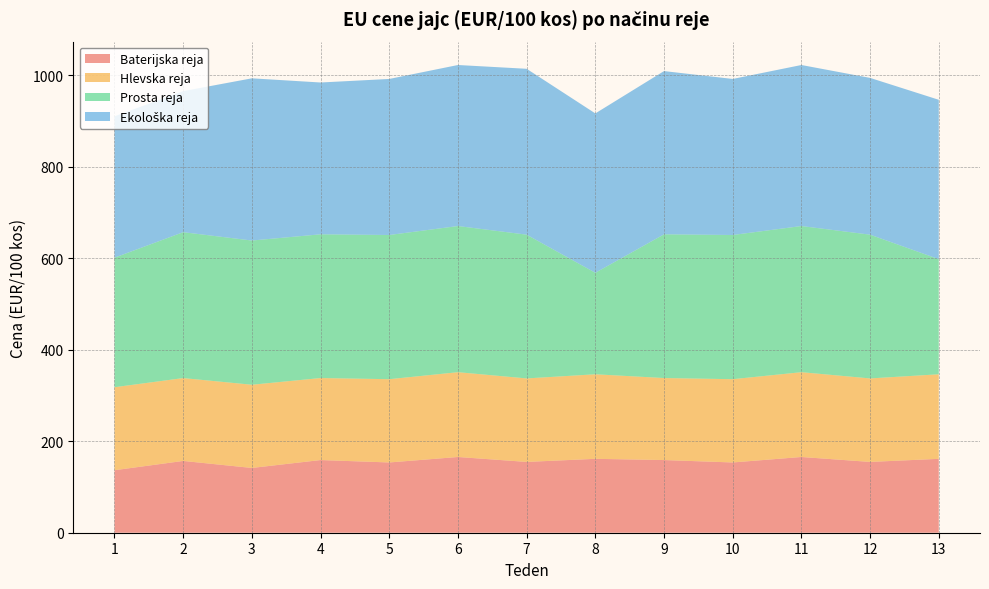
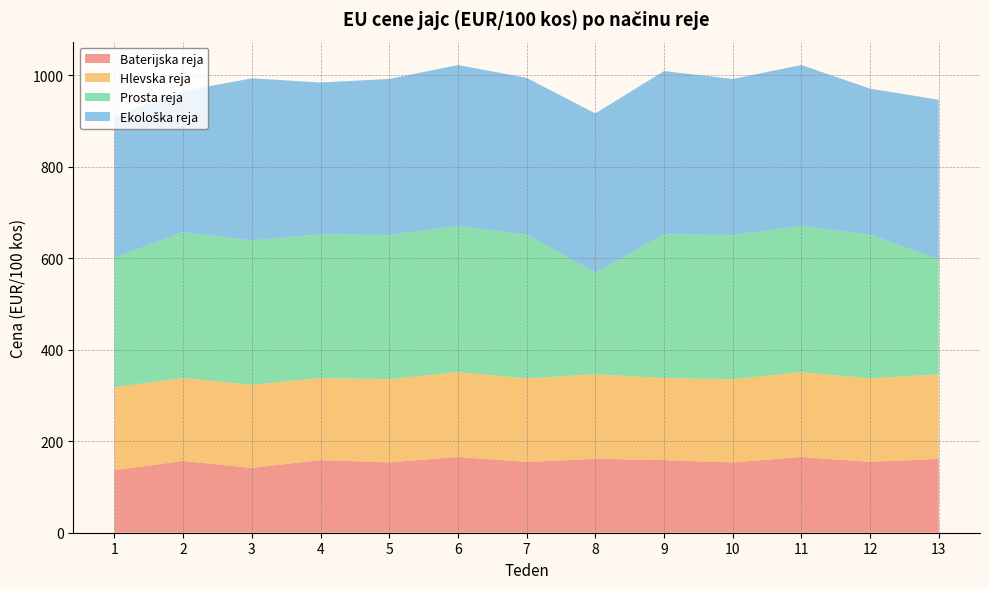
  {
    "Baterijska reja": {
      "1": 140,
      "2": 160,
      "3": 140,
      "4": 160,
      "5": 150,
      "6": 170,
      "7": 150,
      "8": 160,
      "9": 160,
      "10": 150,
      "11": 170,
      "12": 150,
      "13": 160
    },
    "Hlevska reja": {
      "1": 180,
      "2": 180,
      "3": 180,
      "4": 180,
      "5": 180,
      "6": 190,
      "7": 180,
      "8": 180,
      "9": 180,
      "10": 180,
      "11": 190,
      "12": 180,
      "13": 180
    },
    "Prosta reja": {
      "1": 280,
      "2": 320,
      "3": 320,
      "4": 310,
      "5": 320,
      "6": 320,
      "7": 310,
      "8": 220,
      "9": 310,
      "10": 320,
      "11": 320,
      "12": 310,
      "13": 250
    },
    "Ekološka reja": {
      "3": 350,
      "4": 330,
      "5": 340,
      "6": 350,
-     "7": 360,
+     "7": 340,
      "8": 350,
      "9": 360,
      "10": 340,
      "11": 350,
-     "12": 340,
+     "12": 320,
      "13": 350
    }
  }
